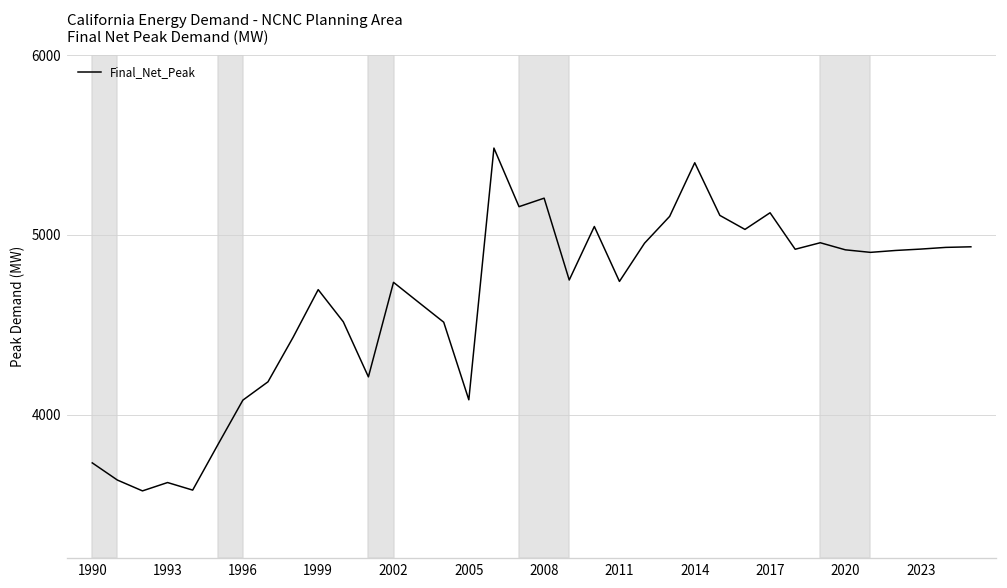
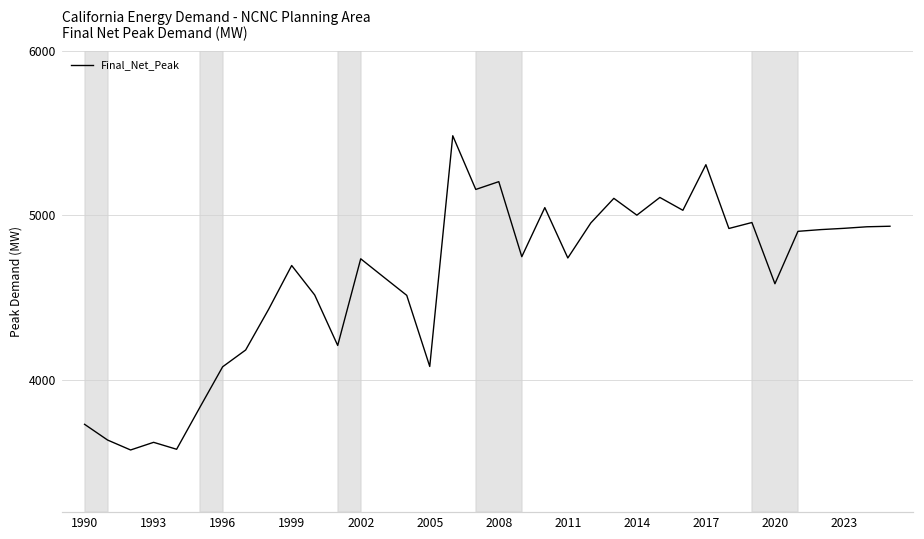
  {
    "1990": 3730,
    "1993": 3620,
    "1996": 4080,
    "1999": 4700,
    "2002": 4740,
    "2005": 4080,
    "2008": 5200,
    "2011": 4740,
-   "2014": 5400,
-   "2017": 5120,
-   "2020": 4920,
+   "2014": 5000,
+   "2017": 5310,
+   "2020": 4580,
    "2023": 4920
  }
